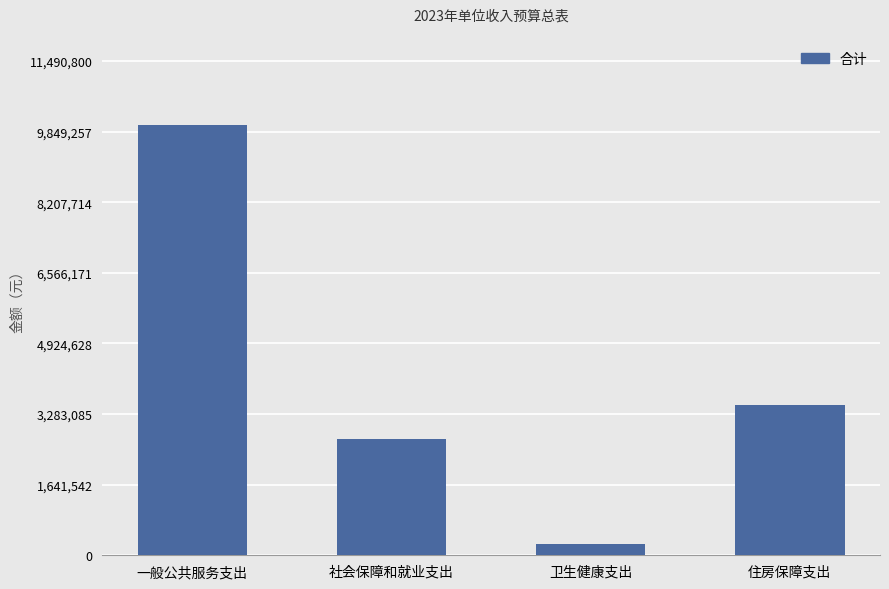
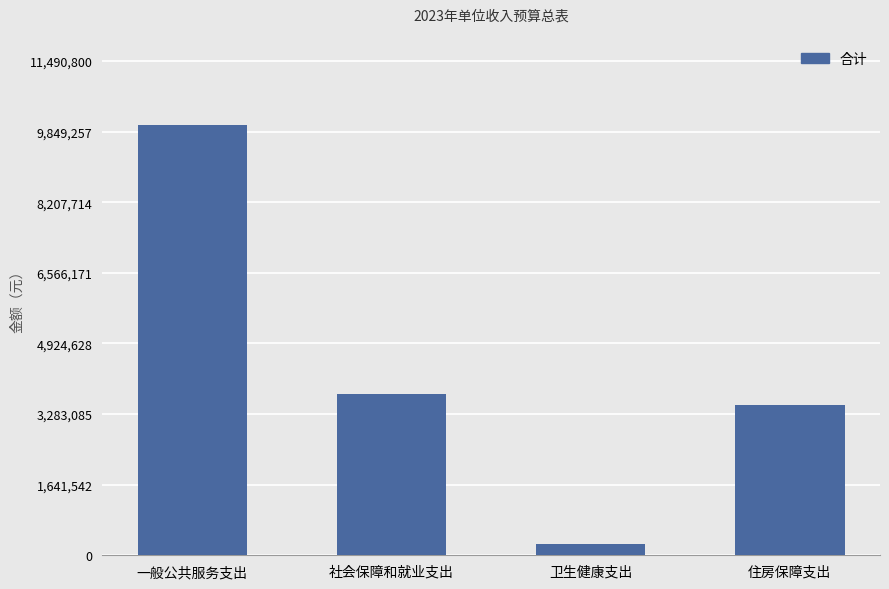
  {
    "一般公共服务支出": "10,000,000",
-   "社会保障和就业支出": "2,700,000",
+   "社会保障和就业支出": "3,800,000",
    "卫生健康支出": "300,000",
    "住房保障支出": "3,500,000"
  }
